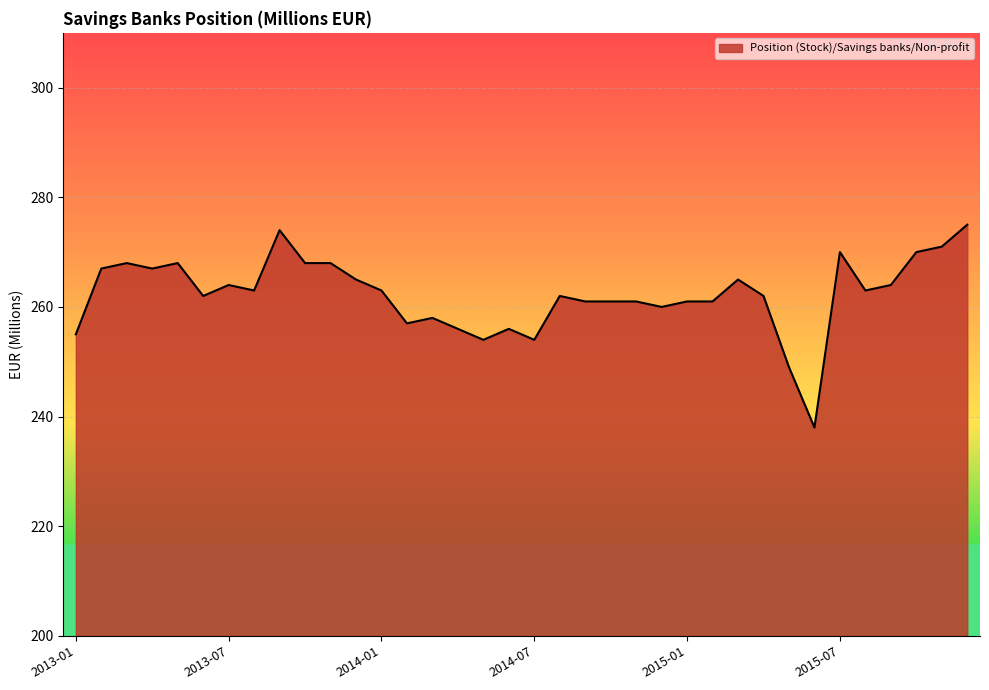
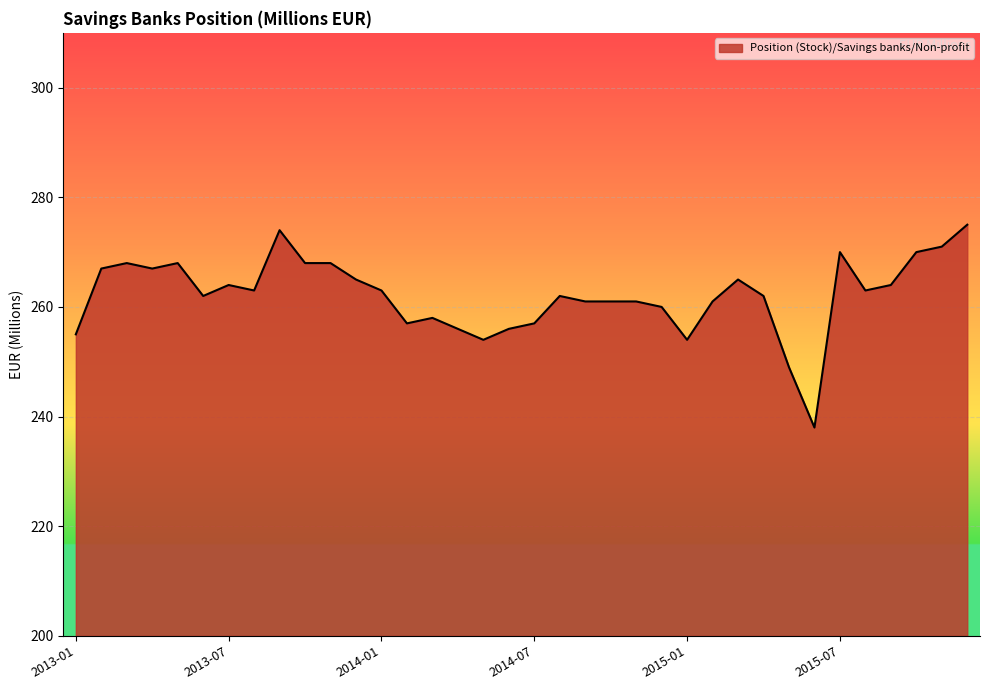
  {
    "2013-01": 255,
    "2013-07": 264,
    "2014-01": 263,
-   "2014-07": 254,
-   "2015-01": 261,
+   "2014-07": 257,
+   "2015-01": 254,
    "2015-07": 270
  }
